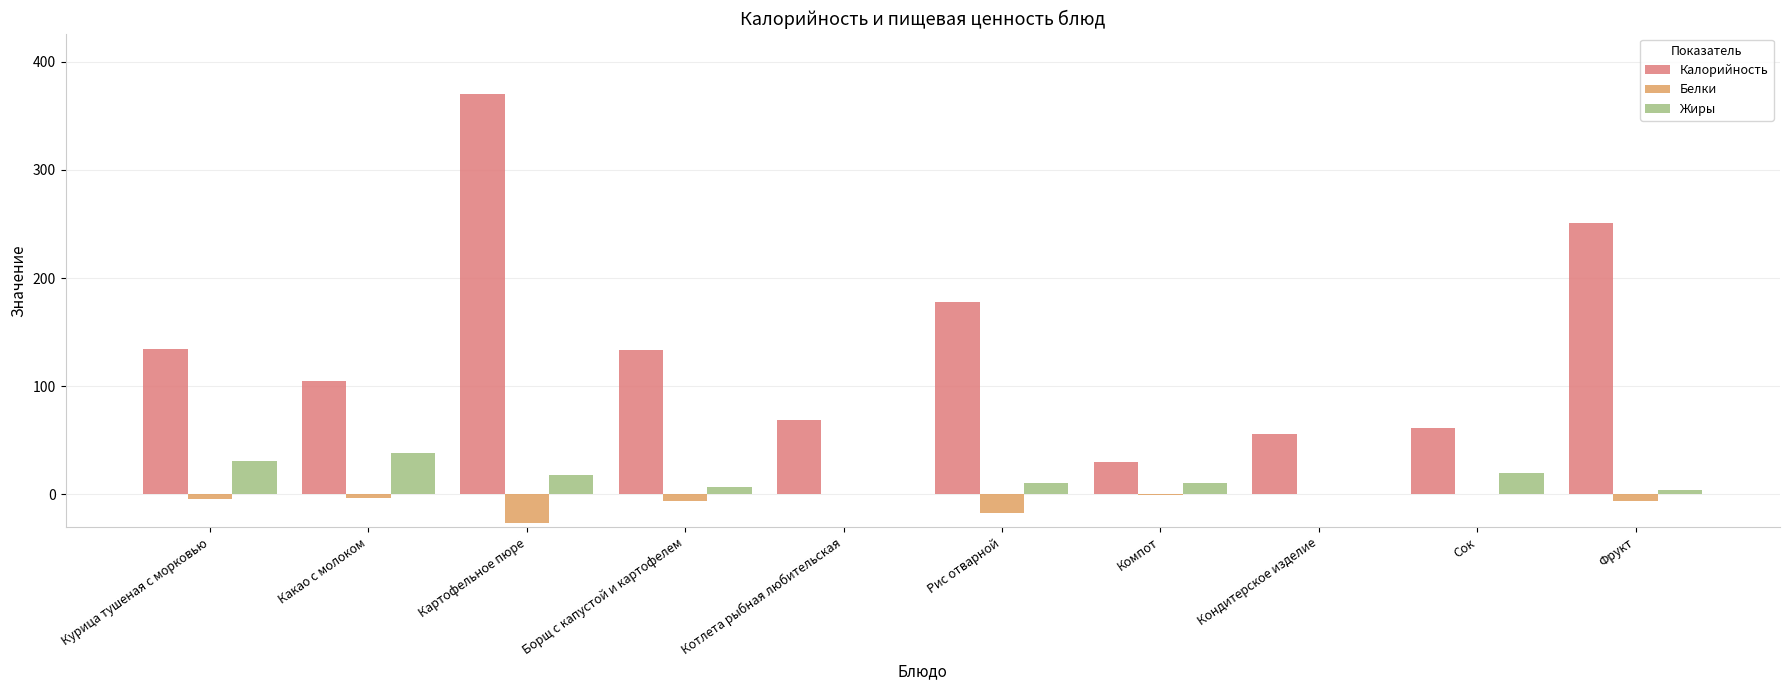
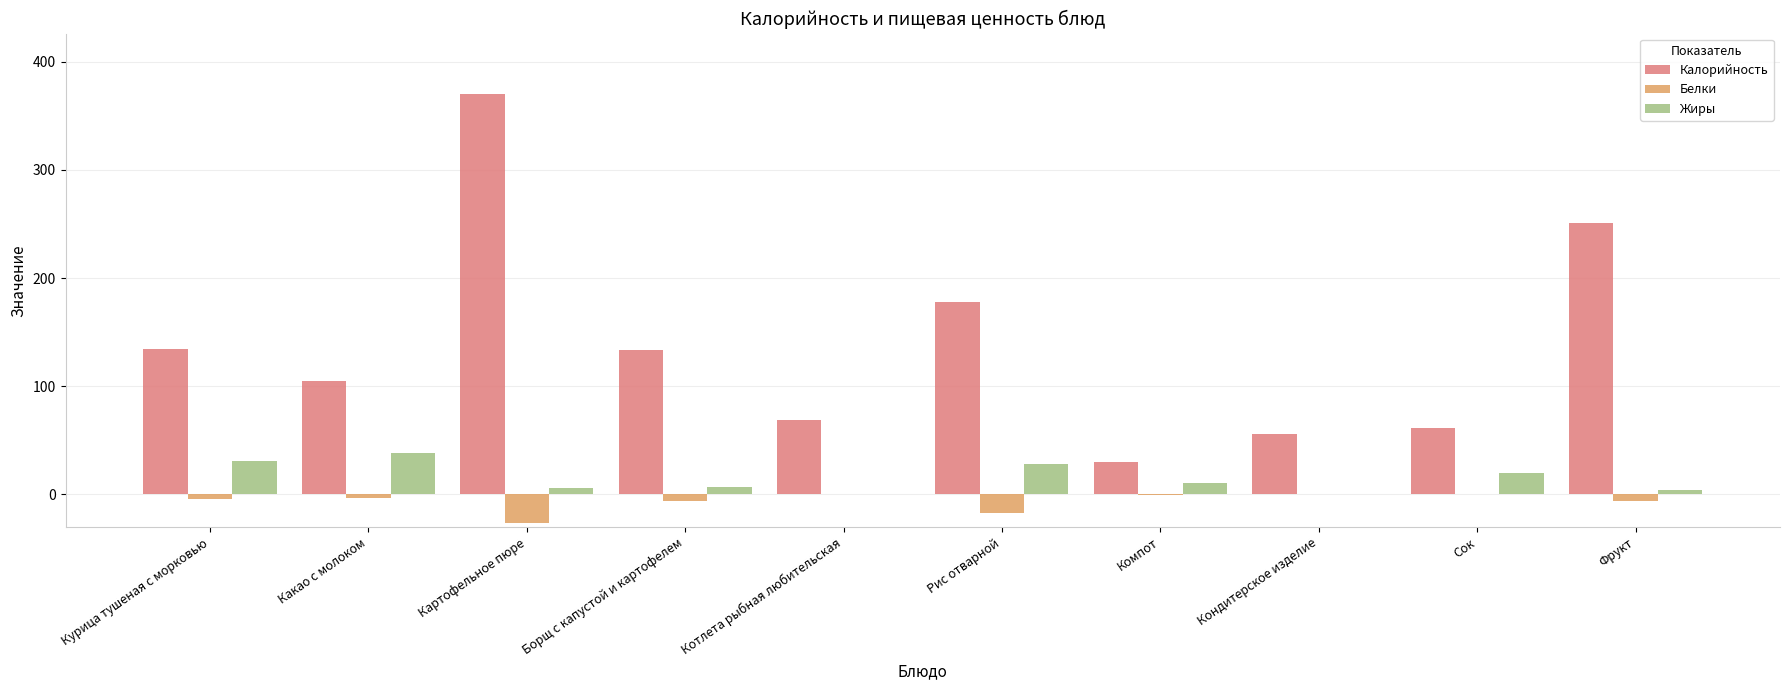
  {
    "Жиры": {
      "Курица тушеная с морковью": 31,
      "Какао с молоком": 38,
-     "Картофельное пюре": 18,
+     "Картофельное пюре": 6,
      "Борщ с капустой и картофелем": 7,
      "Котлета рыбная любительская": 0,
-     "Рис отварной": 11,
+     "Рис отварной": 28,
      "Компот": 10,
      "Кондитерское изделие": 0,
      "Сок": 20,
      "Фрукт": 4
    }
  }
